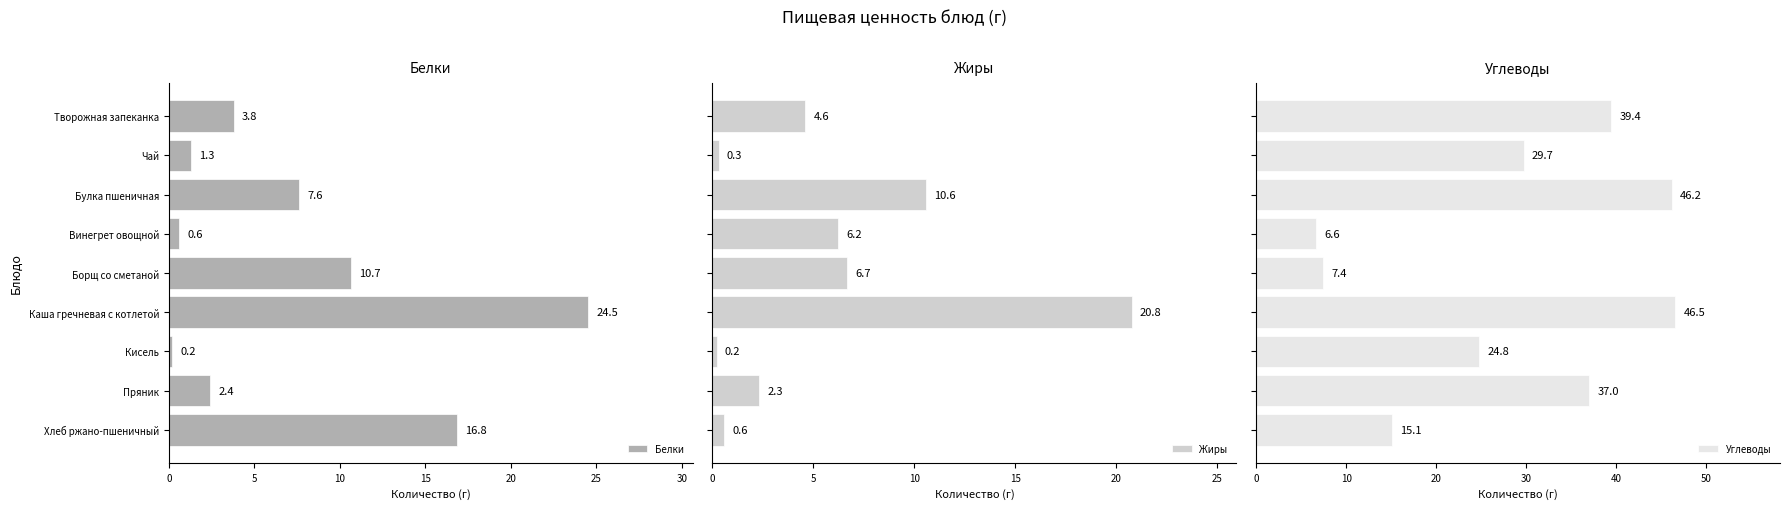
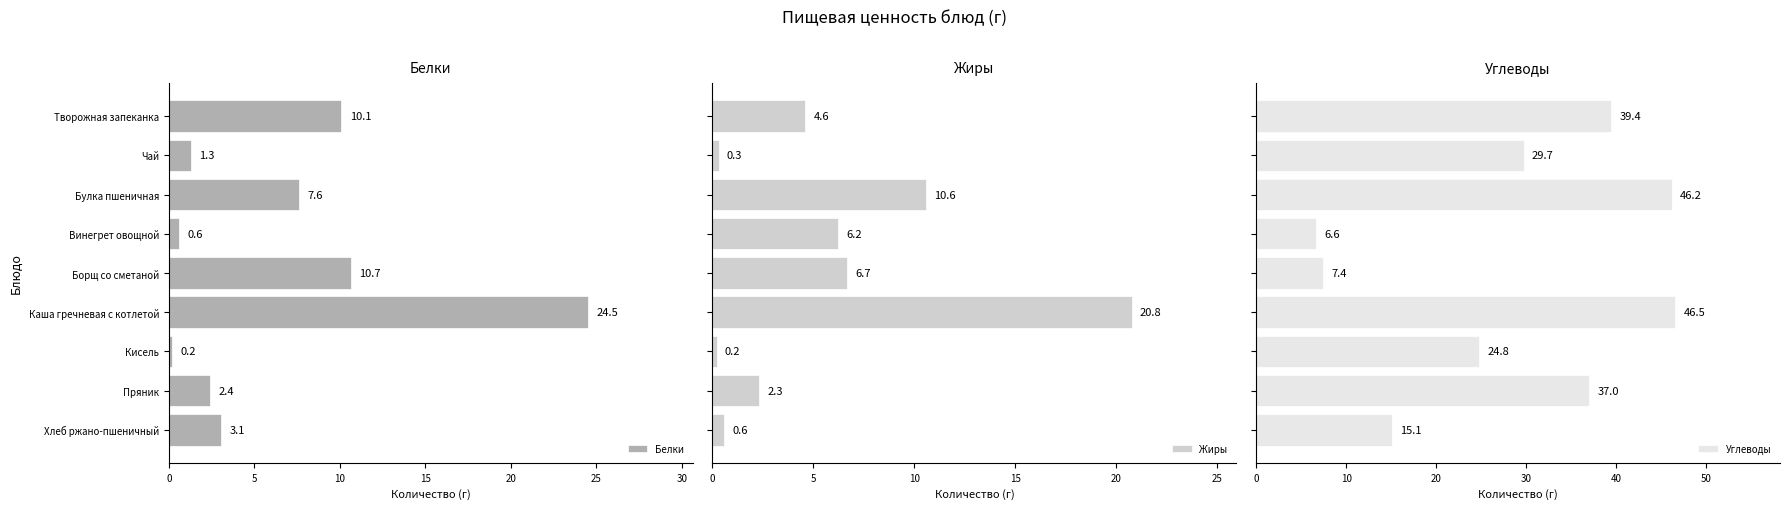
  {
    "Белки": {
-     "Творожная запеканка": 3.8,
+     "Творожная запеканка": 10.1,
      "Чай": 1.3,
      "Булка пшеничная": 7.6,
      "Винегрет овощной": 0.6,
      "Борщ со сметаной": 10.7,
      "Каша гречневая с котлетой": 24.5,
      "Кисель": 0.2,
      "Пряник": 2.4,
-     "Хлеб ржано-пшеничный": 16.8
+     "Хлеб ржано-пшеничный": 3.1
    }
  }
